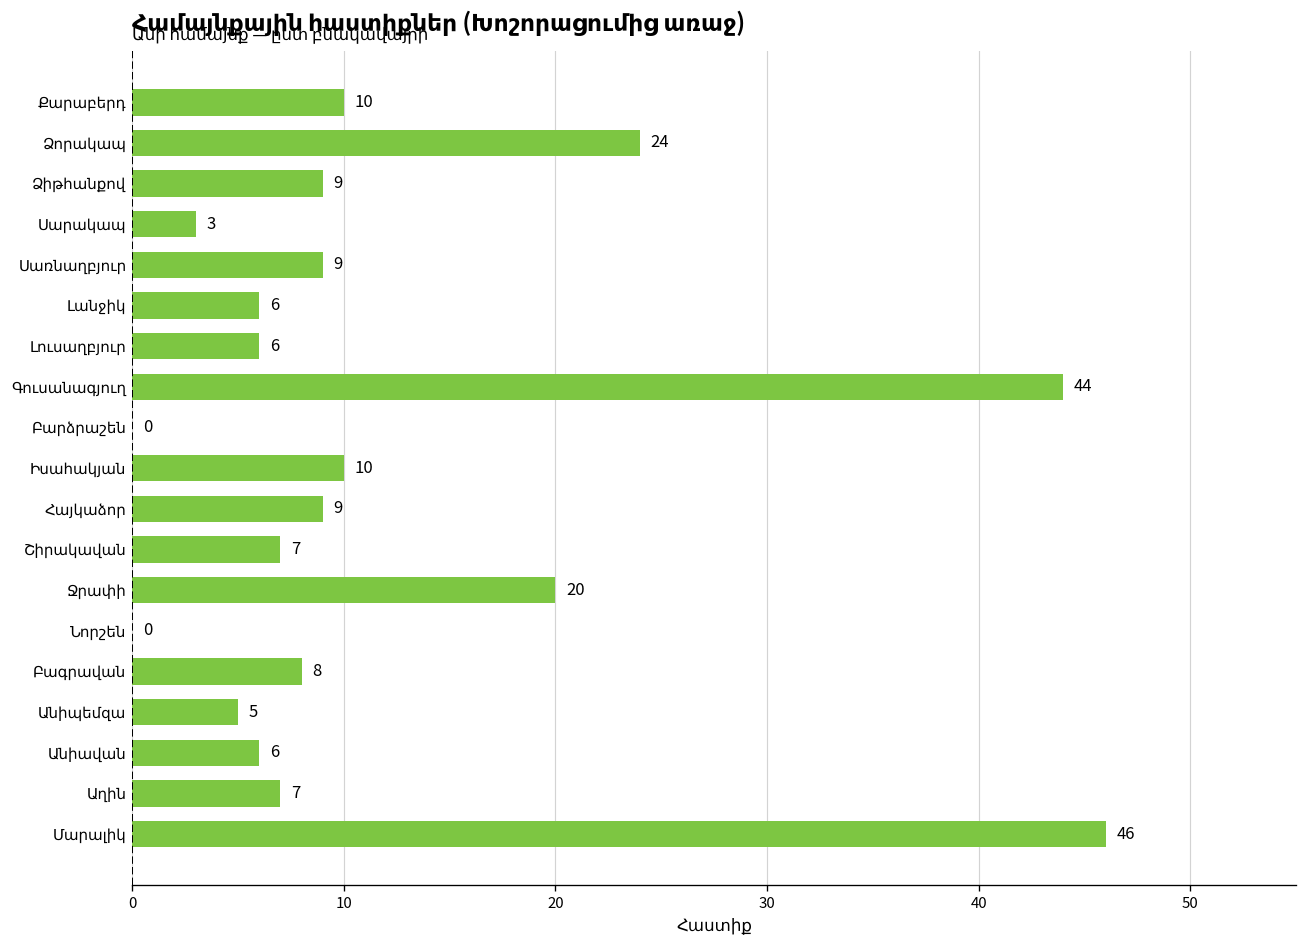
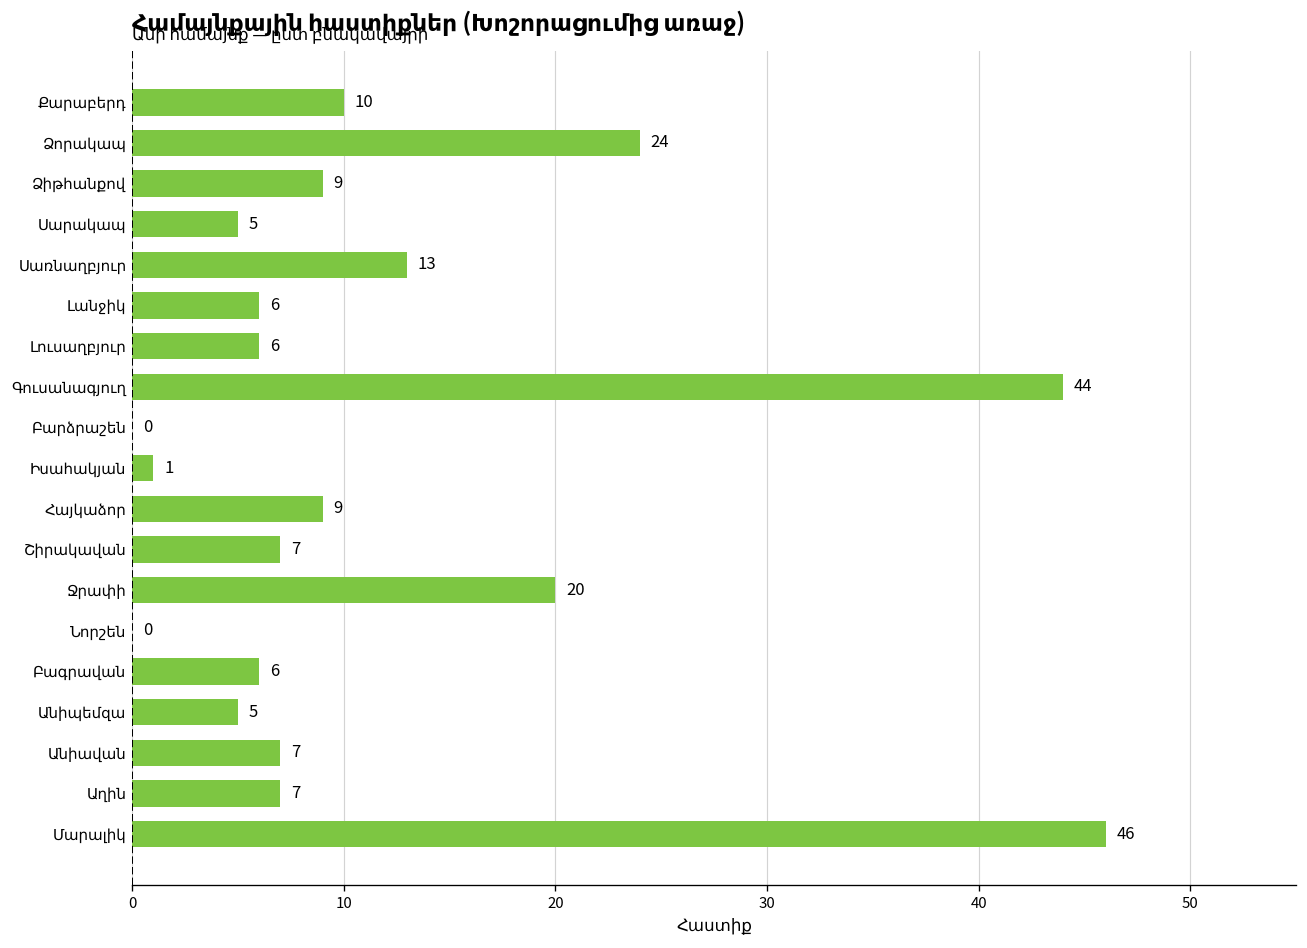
  {
    "Քարաբերդ": 10,
    "Ձորակապ": 24,
    "Ձիթհանքով": 9,
-   "Սարակապ": 3,
-   "Սառնաղբյուր": 9,
+   "Սարակապ": 5,
+   "Սառնաղբյուր": 13,
    "Լանջիկ": 6,
    "Լուսաղբյուր": 6,
    "Գուսանագյուղ": 44,
    "Բարձրաշեն": 0,
-   "Իսահակյան": 10,
+   "Իսահակյան": 1,
    "Հայկաձոր": 9,
    "Շիրակավան": 7,
    "Ջրափի": 20,
    "Նորշեն": 0,
-   "Բագրավան": 8,
+   "Բագրավան": 6,
    "Անիպեմզա": 5,
-   "Անիավան": 6,
+   "Անիավան": 7,
    "Աղին": 7,
    "Մարալիկ": 46
  }
